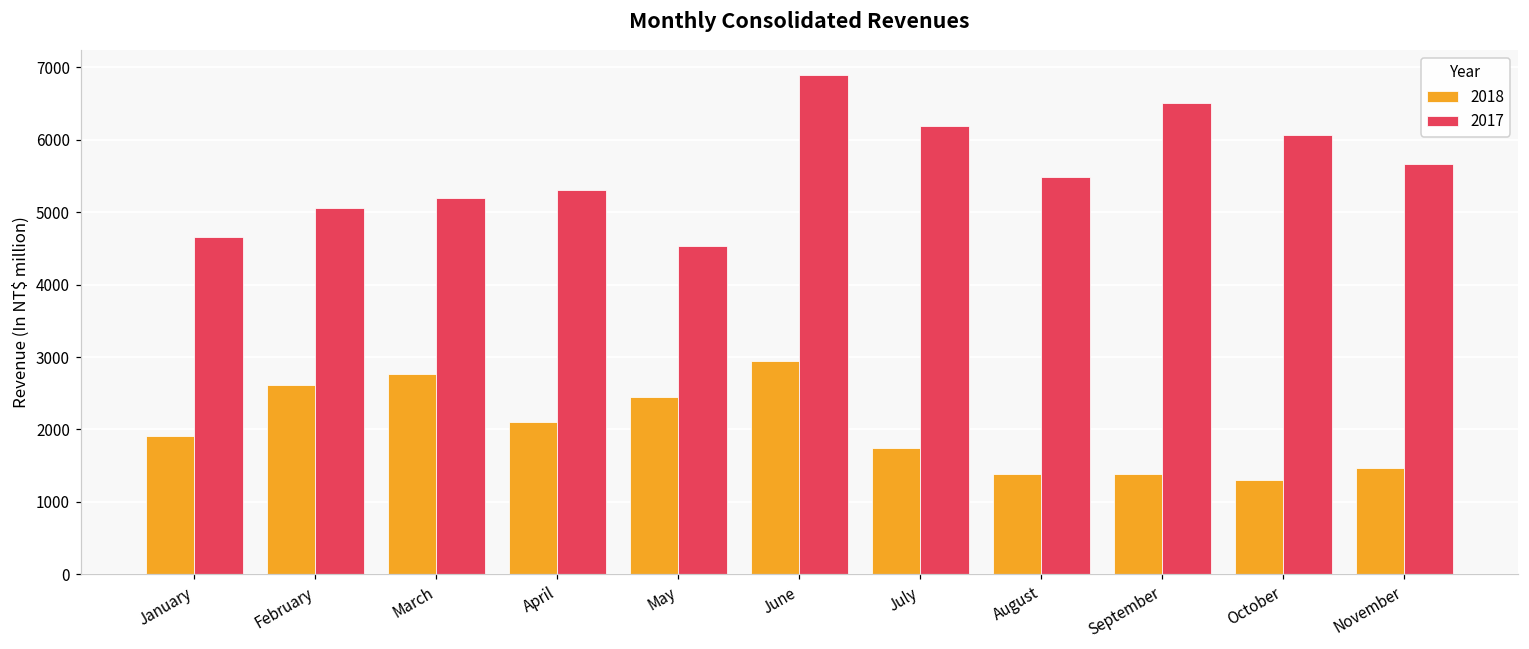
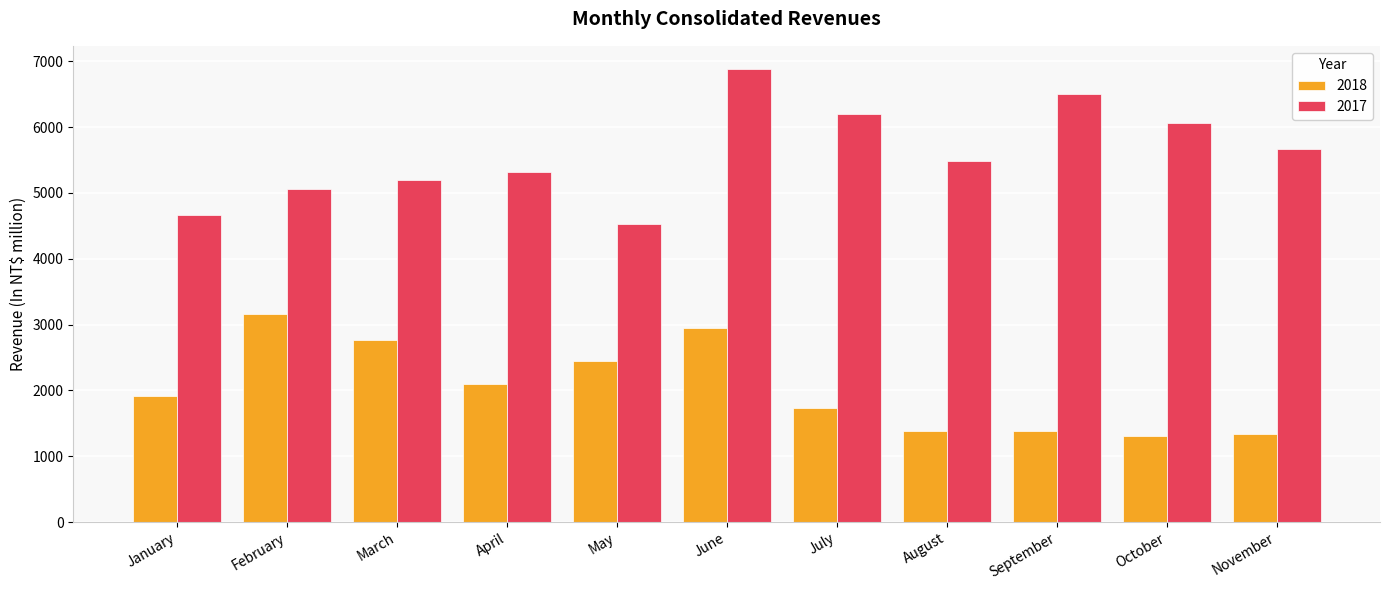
  {
    "2018": {
      "January": 1900,
-     "February": 2600,
+     "February": 3200,
      "March": 2800,
      "April": 2100,
      "May": 2400,
      "June": 3000,
      "July": 1700,
      "August": 1400,
      "September": 1400,
      "October": 1300,
-     "November": 1500
+     "November": 1300
    },
    "2017": {
      "January": 4700,
      "February": 5100,
      "March": 5200,
      "April": 5300,
      "May": 4500,
      "June": 6900,
      "July": 6200,
      "August": 5500,
      "September": 6500,
      "October": 6100,
      "November": 5700
    }
  }
